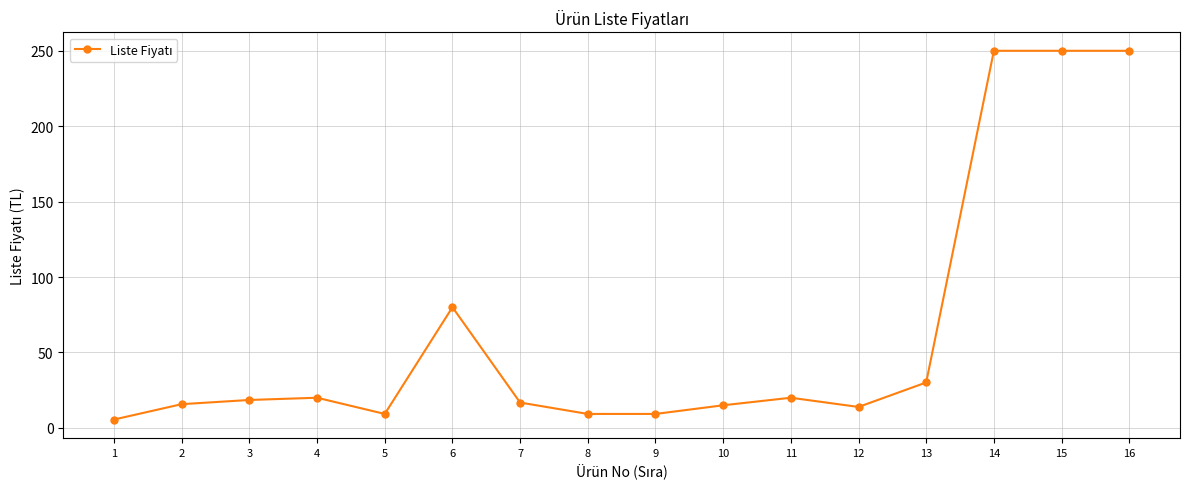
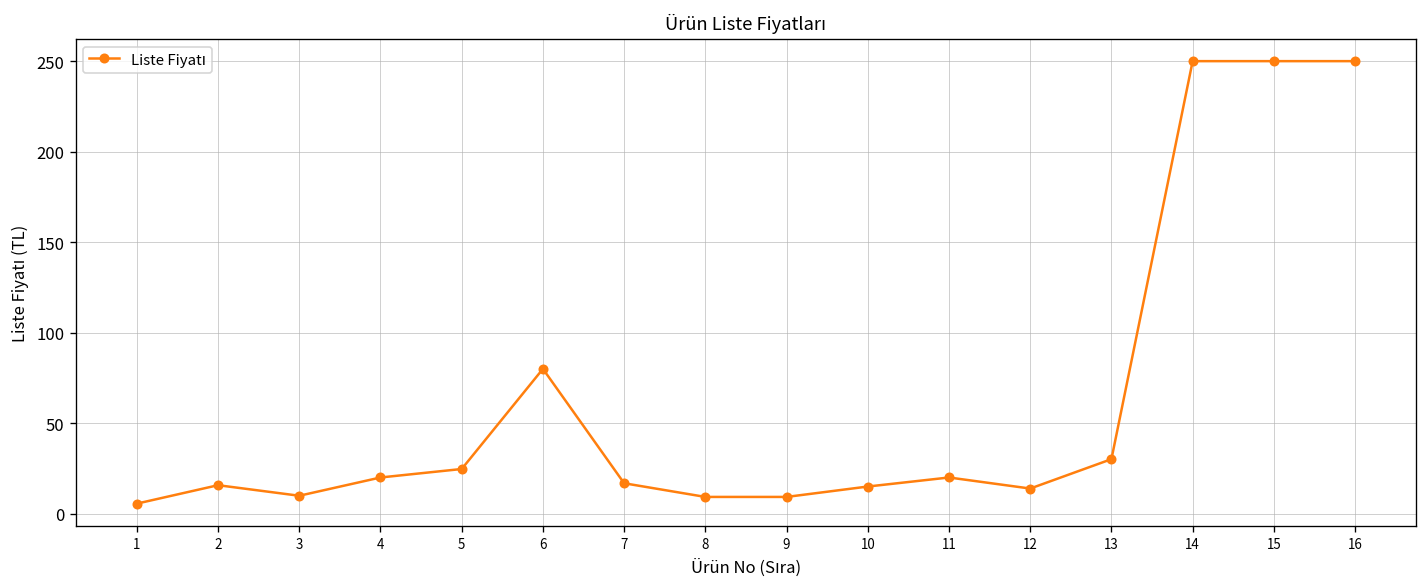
  {
    "1": 6,
    "2": 16,
-   "3": 19,
+   "3": 10,
    "4": 20,
-   "5": 9,
+   "5": 25,
    "6": 80,
    "7": 17,
    "8": 9,
    "9": 9,
    "10": 15,
    "11": 20,
    "12": 14,
    "13": 30,
    "14": 250,
    "15": 250,
    "16": 250
  }
